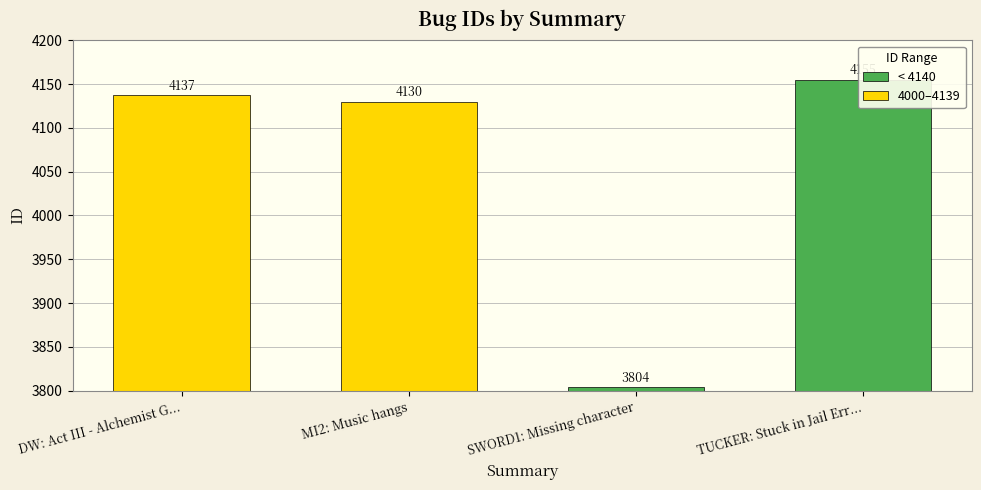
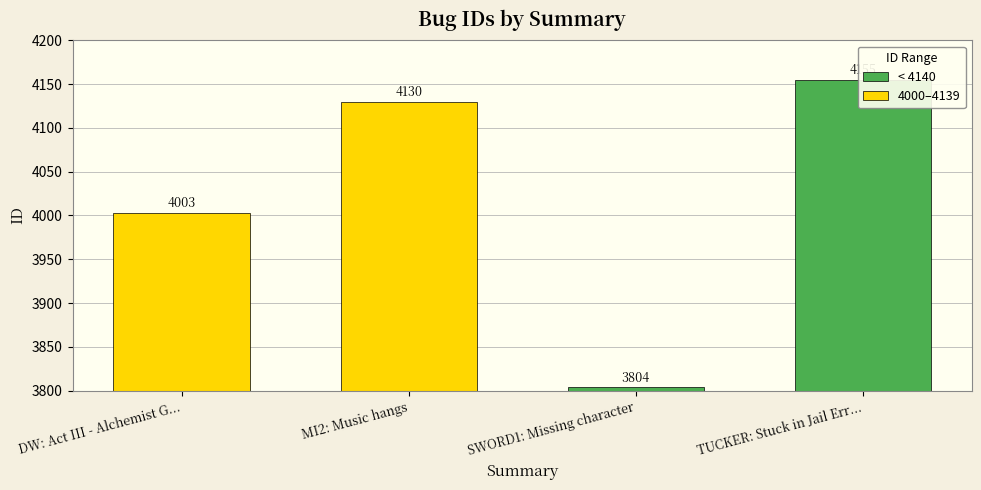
  {
-   "DW: Act III - Alchemist G...": 4137,
+   "DW: Act III - Alchemist G...": 4003,
    "MI2: Music hangs": 4130,
    "SWORD1: Missing character": 3804
  }
